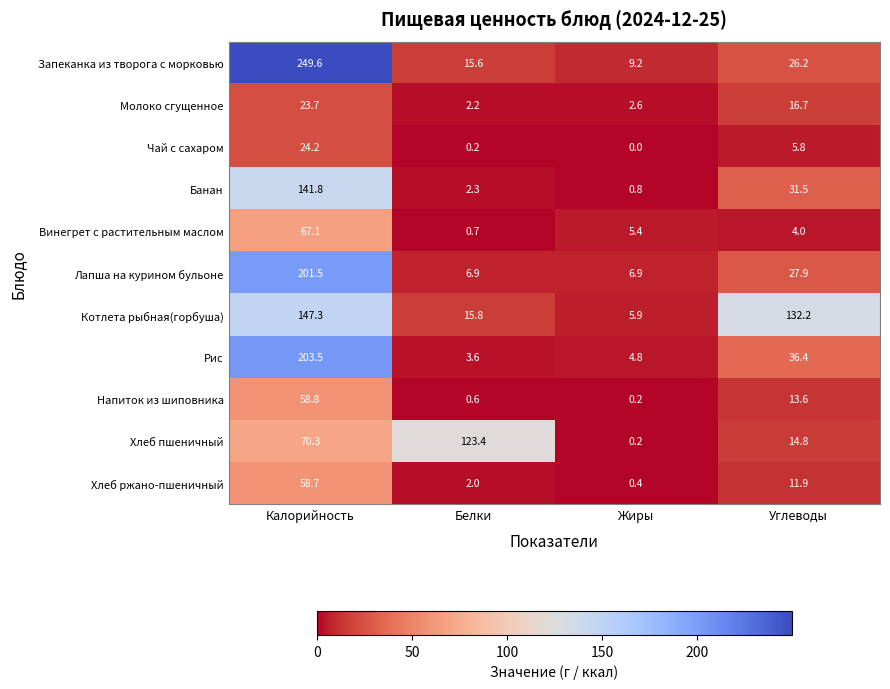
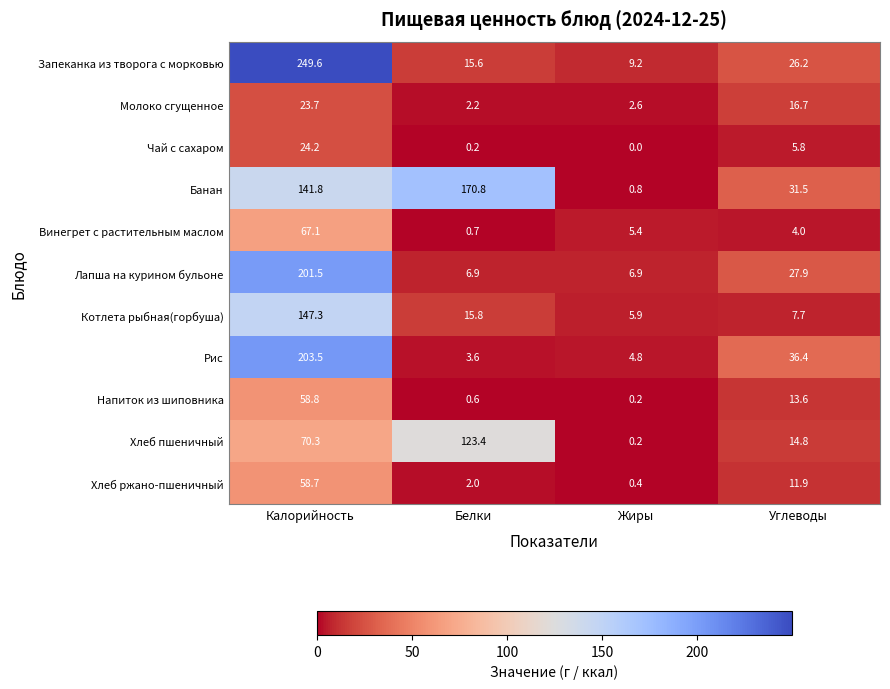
  {
    "Запеканка из творога с морковью": {
      "Калорийность": 249.6,
      "Белки": 15.6,
      "Жиры": 9.2,
      "Углеводы": 26.2
    },
    "Молоко сгущенное": {
      "Калорийность": 23.7,
      "Белки": 2.2,
      "Жиры": 2.6,
      "Углеводы": 16.7
    },
    "Чай с сахаром": {
      "Калорийность": 24.2,
      "Белки": 0.2,
      "Жиры": 0.0,
      "Углеводы": 5.8
    },
    "Банан": {
      "Калорийность": 141.8,
-     "Белки": 2.3,
+     "Белки": 170.8,
      "Жиры": 0.8,
      "Углеводы": 31.5
    },
    "Винегрет с растительным маслом": {
      "Калорийность": 67.1,
      "Белки": 0.7,
      "Жиры": 5.4,
      "Углеводы": 4.0
    },
    "Лапша на курином бульоне": {
      "Калорийность": 201.5,
      "Белки": 6.9,
      "Жиры": 6.9,
      "Углеводы": 27.9
    },
    "Котлета рыбная(горбуша)": {
      "Калорийность": 147.3,
      "Белки": 15.8,
      "Жиры": 5.9,
-     "Углеводы": 132.2
+     "Углеводы": 7.7
    },
    "Рис": {
      "Калорийность": 203.5,
      "Белки": 3.6,
      "Жиры": 4.8,
      "Углеводы": 36.4
    },
    "Напиток из шиповника": {
      "Калорийность": 58.8,
      "Белки": 0.6,
      "Жиры": 0.2,
      "Углеводы": 13.6
    },
    "Хлеб пшеничный": {
      "Калорийность": 70.3,
      "Белки": 123.4,
      "Жиры": 0.2,
      "Углеводы": 14.8
    },
    "Хлеб ржано-пшеничный": {
      "Калорийность": 58.7,
      "Белки": 2.0,
      "Жиры": 0.4,
      "Углеводы": 11.9
    }
  }
